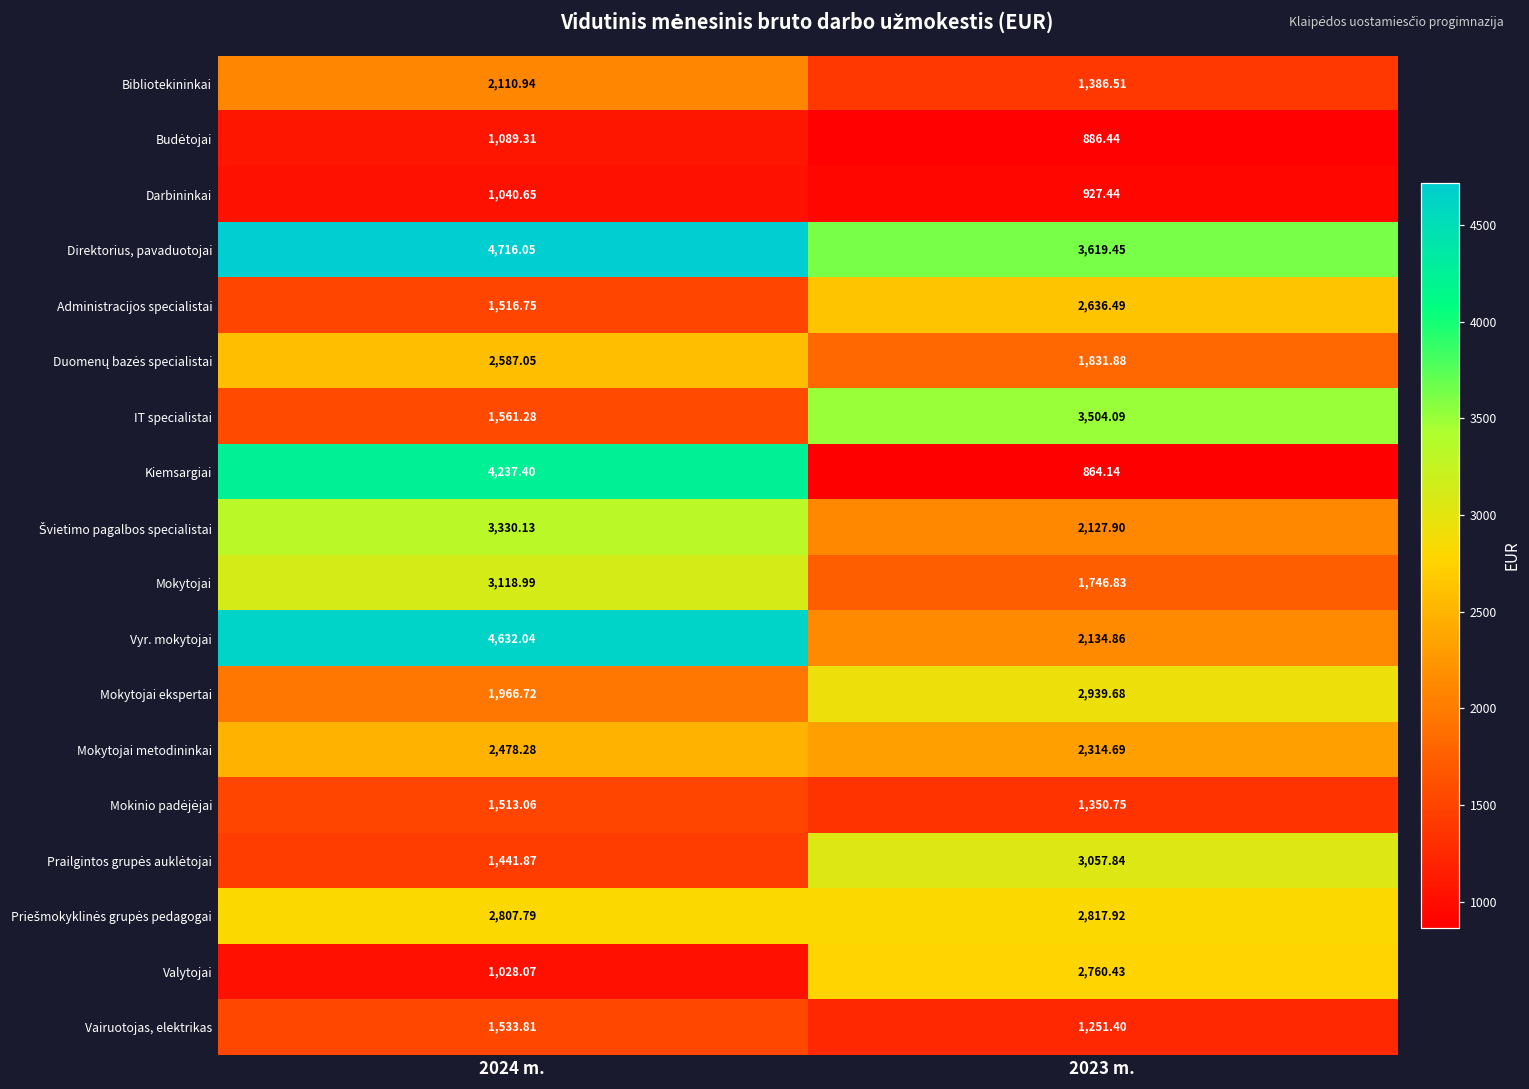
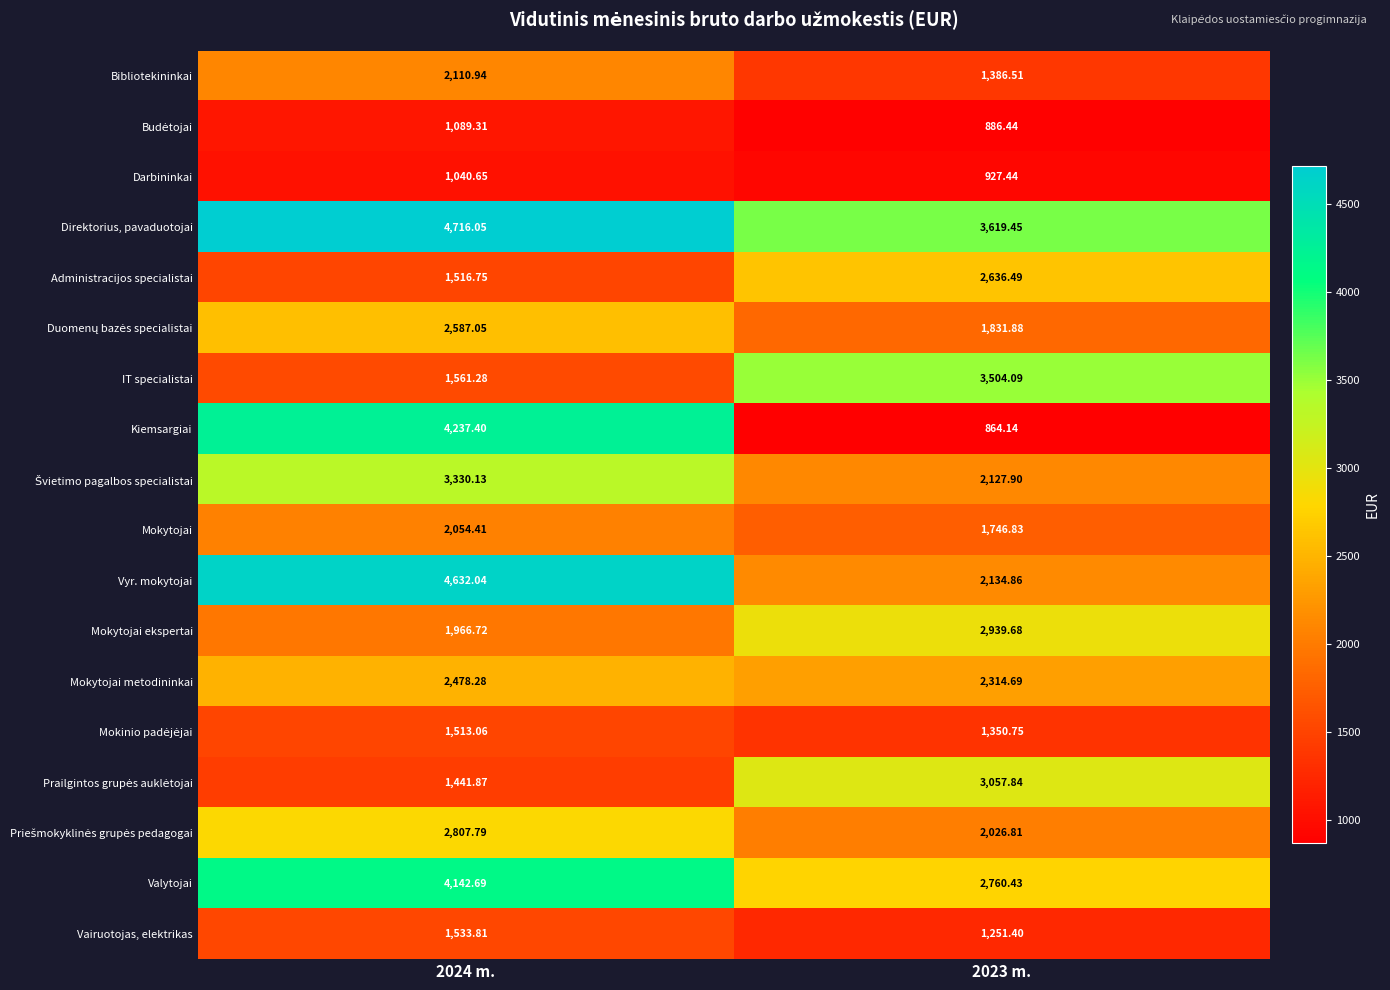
  {
    "Bibliotekininkai": {
      "2024 m.": "2,110.94",
      "2023 m.": "1,386.51"
    },
    "Budėtojai": {
      "2024 m.": "1,089.31",
      "2023 m.": "886.44"
    },
    "Darbininkai": {
      "2024 m.": "1,040.65",
      "2023 m.": "927.44"
    },
    "Direktorius, pavaduotojai": {
      "2024 m.": "4,716.05",
      "2023 m.": "3,619.45"
    },
    "Administracijos specialistai": {
      "2024 m.": "1,516.75",
      "2023 m.": "2,636.49"
    },
    "Duomenų bazės specialistai": {
      "2024 m.": "2,587.05",
      "2023 m.": "1,831.88"
    },
    "IT specialistai": {
      "2024 m.": "1,561.28",
      "2023 m.": "3,504.09"
    },
    "Kiemsargiai": {
      "2024 m.": "4,237.40",
      "2023 m.": "864.14"
    },
    "Švietimo pagalbos specialistai": {
      "2024 m.": "3,330.13",
      "2023 m.": "2,127.90"
    },
    "Mokytojai": {
-     "2024 m.": "3,118.99",
+     "2024 m.": "2,054.41",
      "2023 m.": "1,746.83"
    },
    "Vyr. mokytojai": {
      "2024 m.": "4,632.04",
      "2023 m.": "2,134.86"
    },
    "Mokytojai ekspertai": {
      "2024 m.": "1,966.72",
      "2023 m.": "2,939.68"
    },
    "Mokytojai metodininkai": {
      "2024 m.": "2,478.28",
      "2023 m.": "2,314.69"
    },
    "Mokinio padėjėjai": {
      "2024 m.": "1,513.06",
      "2023 m.": "1,350.75"
    },
    "Prailgintos grupės auklėtojai": {
      "2024 m.": "1,441.87",
      "2023 m.": "3,057.84"
    },
    "Priešmokyklinės grupės pedagogai": {
      "2024 m.": "2,807.79",
-     "2023 m.": "2,817.92"
+     "2023 m.": "2,026.81"
    },
    "Valytojai": {
-     "2024 m.": "1,028.07",
+     "2024 m.": "4,142.69",
      "2023 m.": "2,760.43"
    },
    "Vairuotojas, elektrikas": {
      "2024 m.": "1,533.81",
      "2023 m.": "1,251.40"
    }
  }
